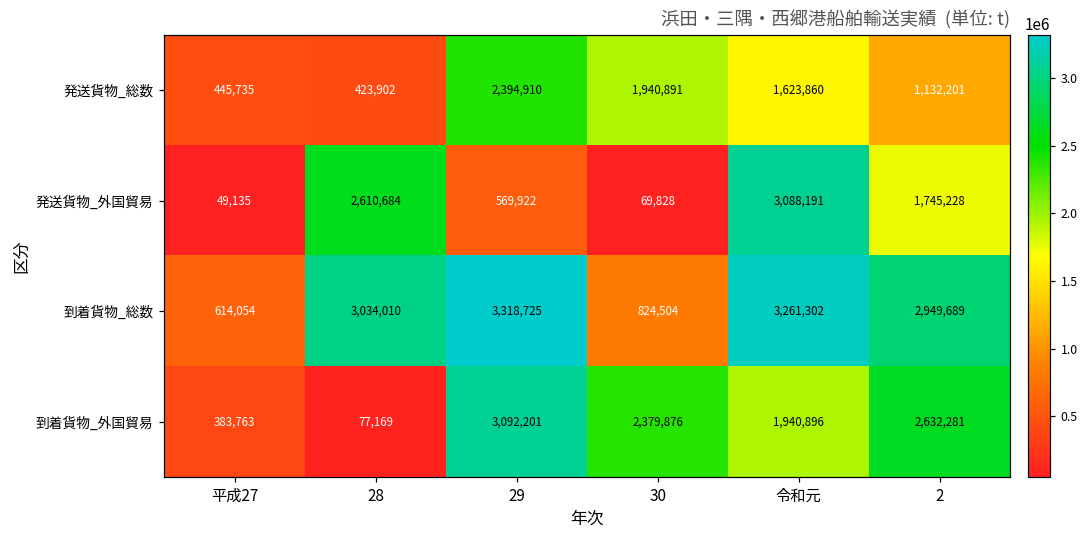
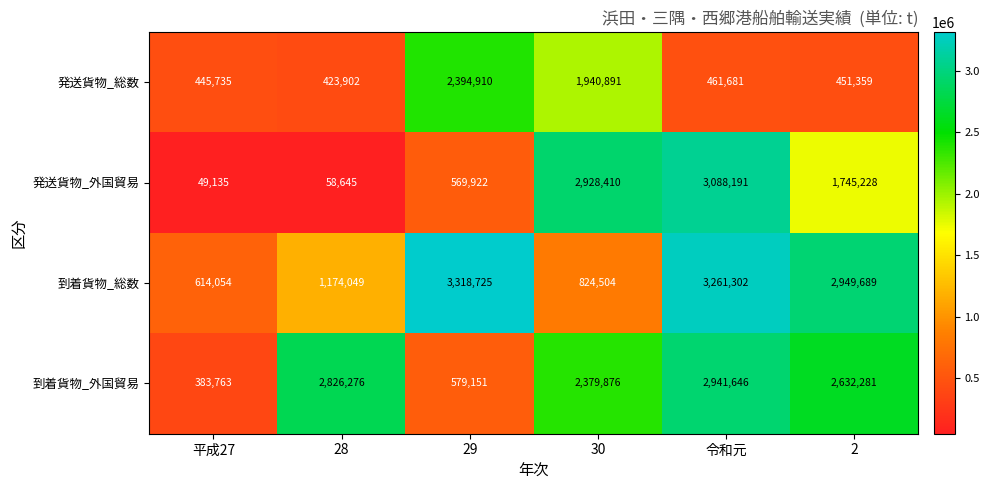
  {
    "発送貨物_総数": {
      "平成27": "445,735",
      "28": "423,902",
      "29": "2,394,910",
      "30": "1,940,891",
-     "令和元": "1,623,860",
-     "2": "1,132,201"
+     "令和元": "461,681",
+     "2": "451,359"
    },
    "発送貨物_外国貿易": {
      "平成27": "49,135",
-     "28": "2,610,684",
+     "28": "58,645",
      "29": "569,922",
-     "30": "69,828",
+     "30": "2,928,410",
      "令和元": "3,088,191",
      "2": "1,745,228"
    },
    "到着貨物_総数": {
      "平成27": "614,054",
-     "28": "3,034,010",
+     "28": "1,174,049",
      "29": "3,318,725",
      "30": "824,504",
      "令和元": "3,261,302",
      "2": "2,949,689"
    },
    "到着貨物_外国貿易": {
      "平成27": "383,763",
-     "28": "77,169",
-     "29": "3,092,201",
+     "28": "2,826,276",
+     "29": "579,151",
      "30": "2,379,876",
-     "令和元": "1,940,896",
+     "令和元": "2,941,646",
      "2": "2,632,281"
    }
  }
